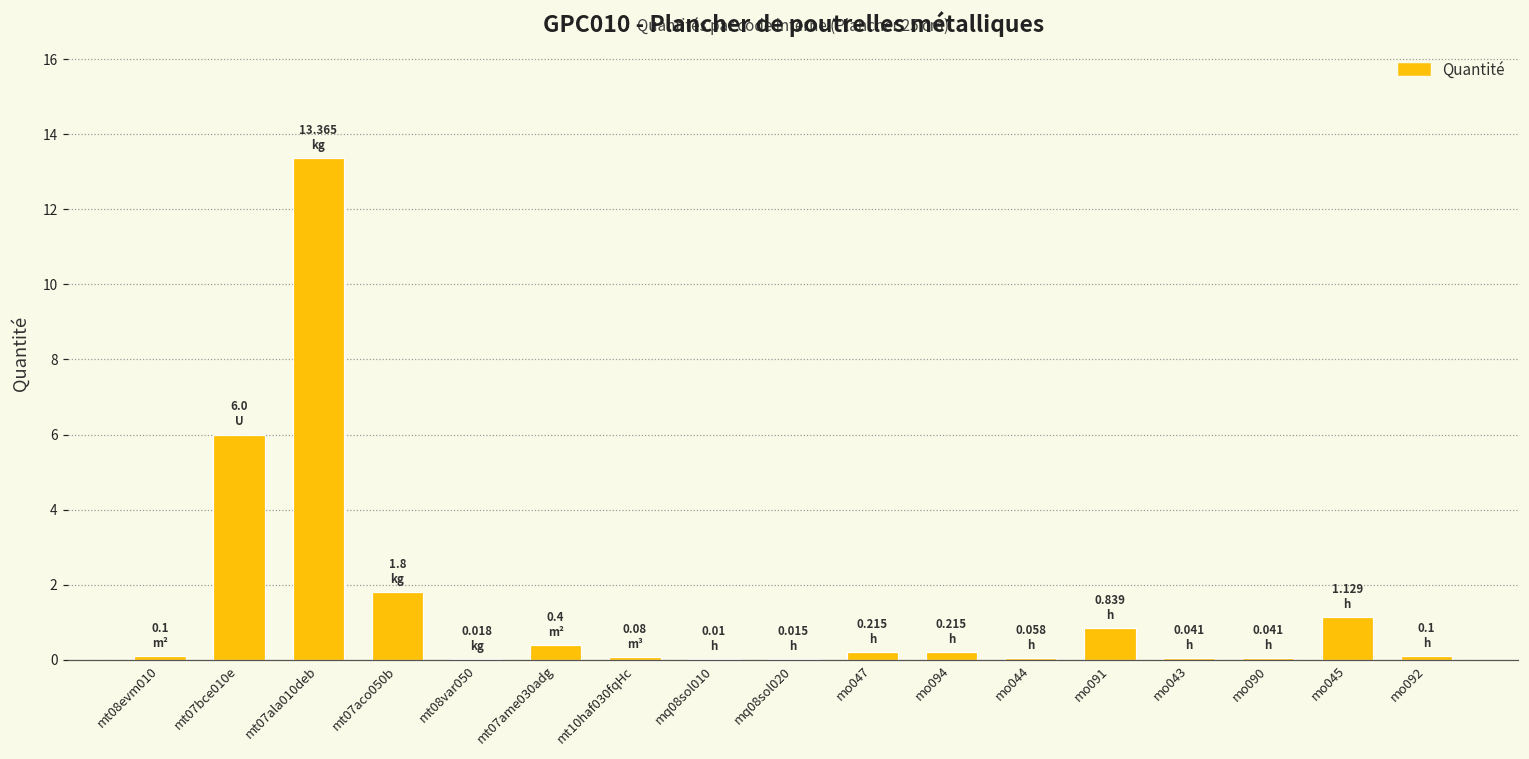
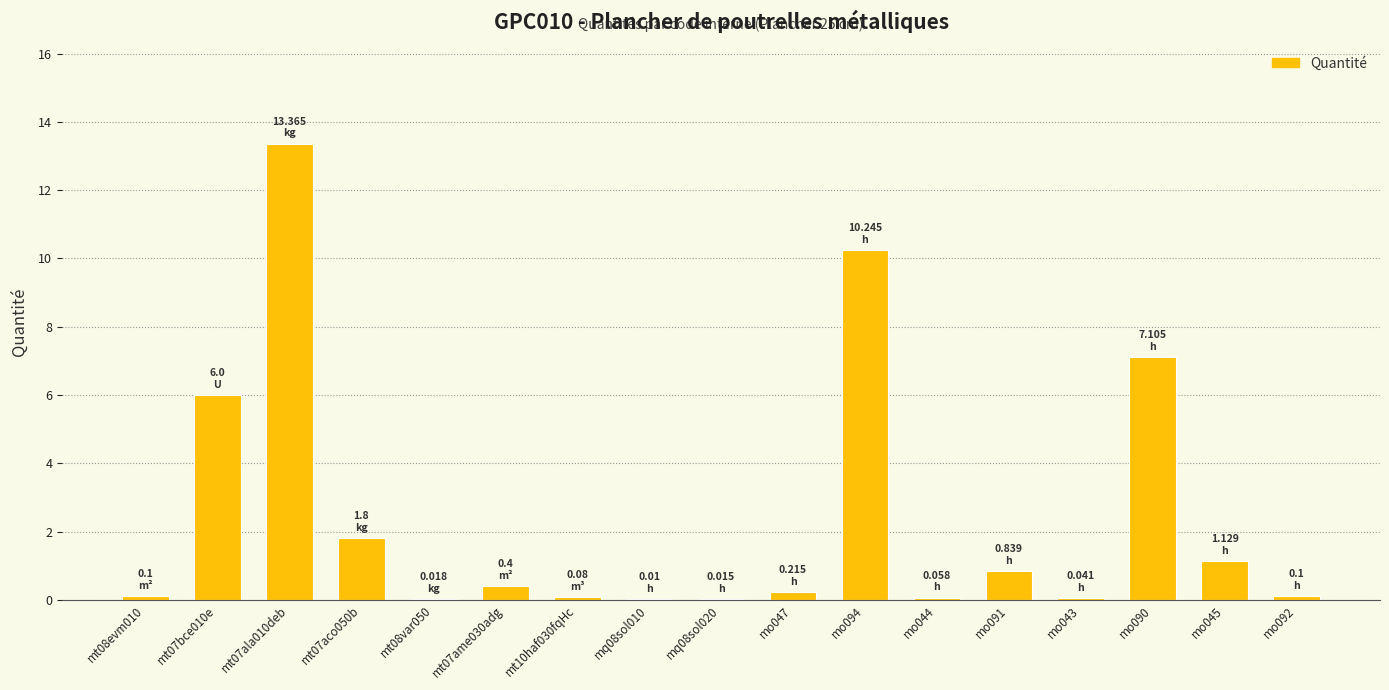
  {
    "mt08evm010": 0.1,
    "mt07bce010e": 6.0,
    "mt07ala010deb": 13.365,
    "mt07aco050b": 1.8,
    "mt08var050": 0.018,
    "mt07ame030adg": 0.4,
    "mt10haf030fqHc": 0.08,
    "mq08sol010": 0.01,
    "mq08sol020": 0.015,
    "mo047": 0.215,
-   "mo094": 0.215,
+   "mo094": 10.245,
    "mo044": 0.058,
    "mo091": 0.839,
    "mo043": 0.041,
-   "mo090": 0.041,
+   "mo090": 7.105,
    "mo045": 1.129,
    "mo092": 0.1
  }
